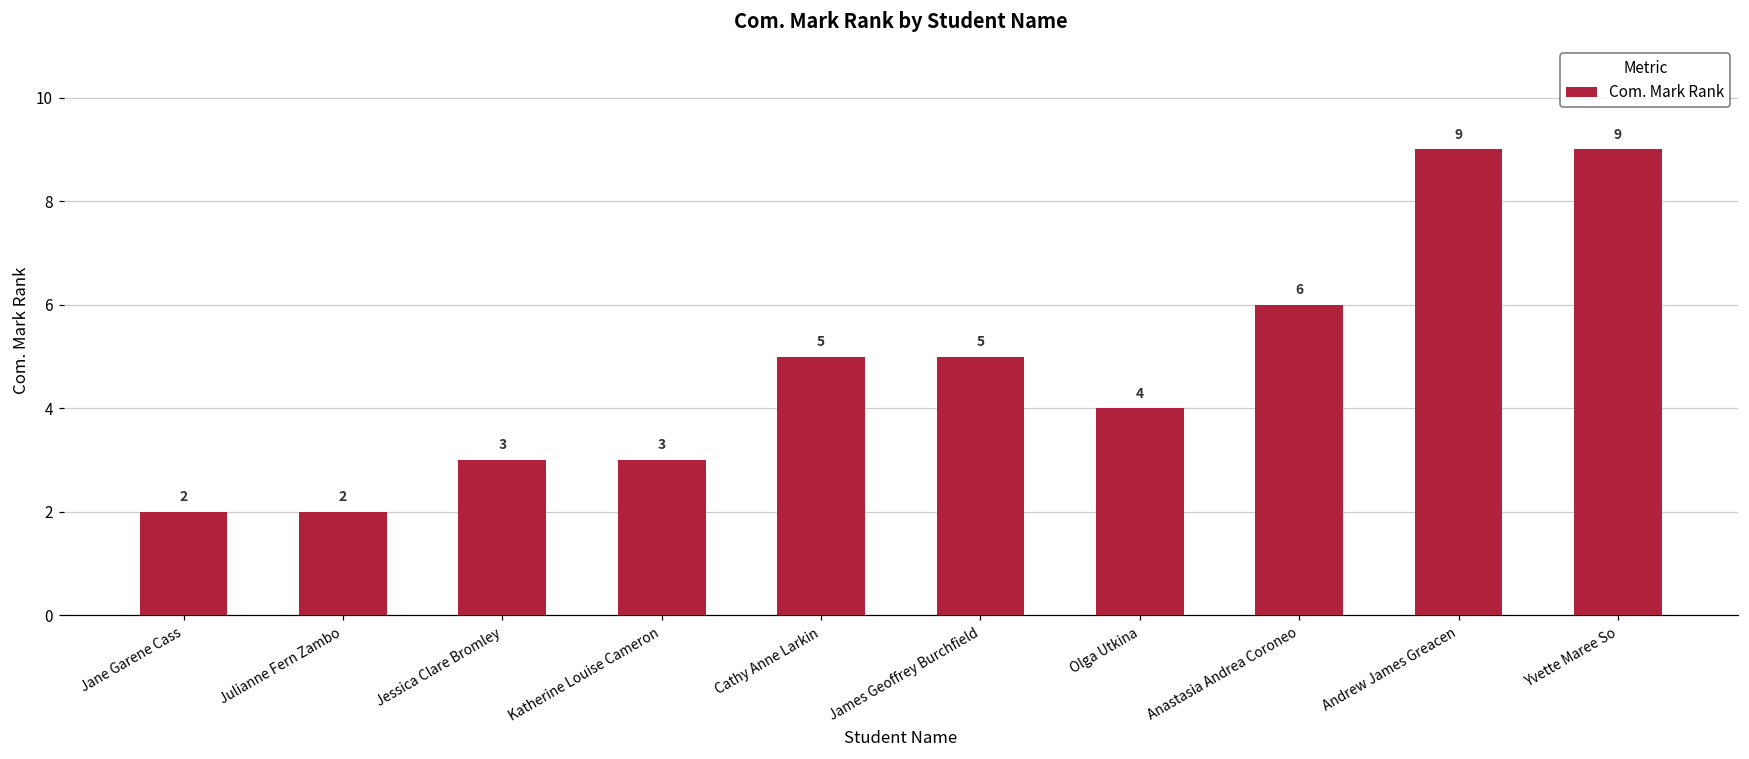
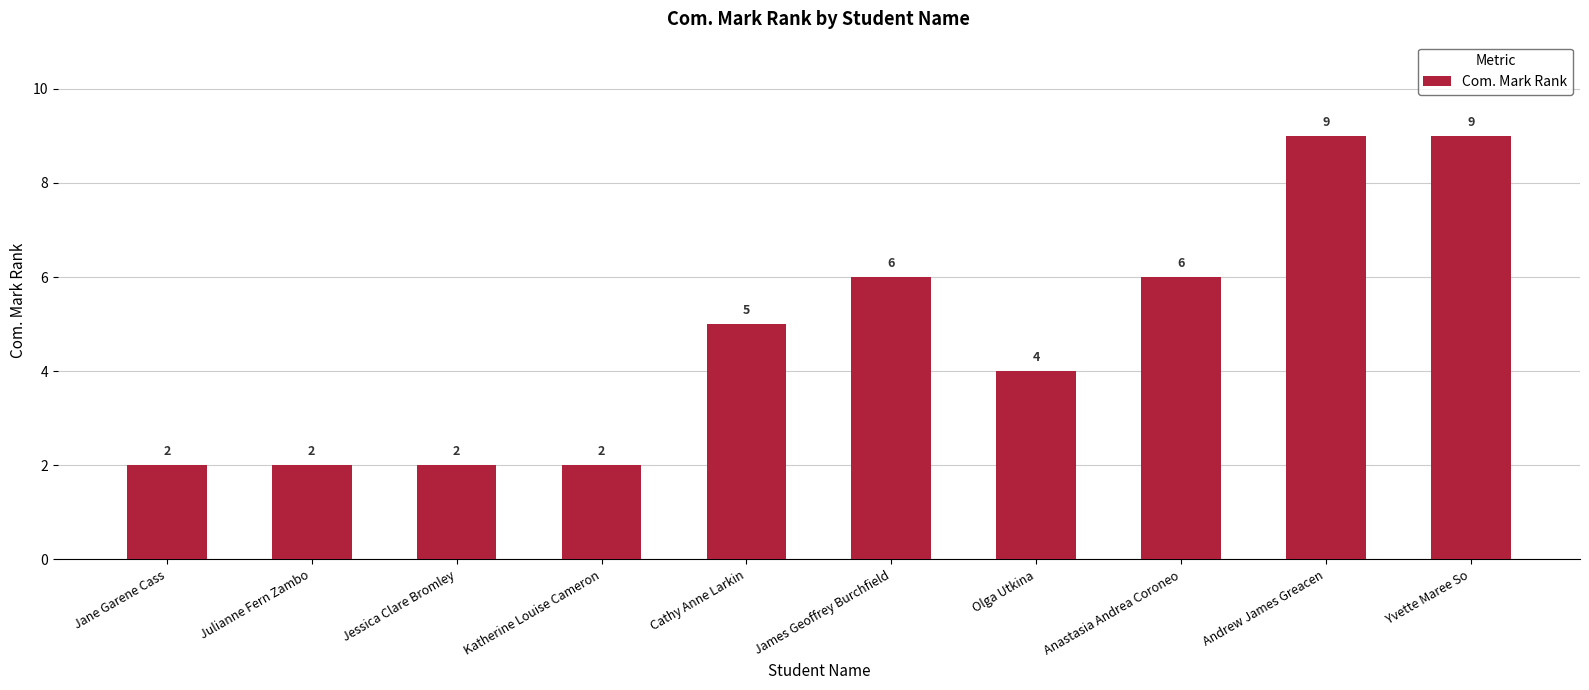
  {
    "Jane Garene Cass": 2,
    "Julianne Fern Zambo": 2,
-   "Jessica Clare Bromley": 3,
-   "Katherine Louise Cameron": 3,
+   "Jessica Clare Bromley": 2,
+   "Katherine Louise Cameron": 2,
    "Cathy Anne Larkin": 5,
-   "James Geoffrey Burchfield": 5,
+   "James Geoffrey Burchfield": 6,
    "Olga Utkina": 4,
    "Anastasia Andrea Coroneo": 6,
    "Andrew James Greacen": 9,
    "Yvette Maree So": 9
  }
